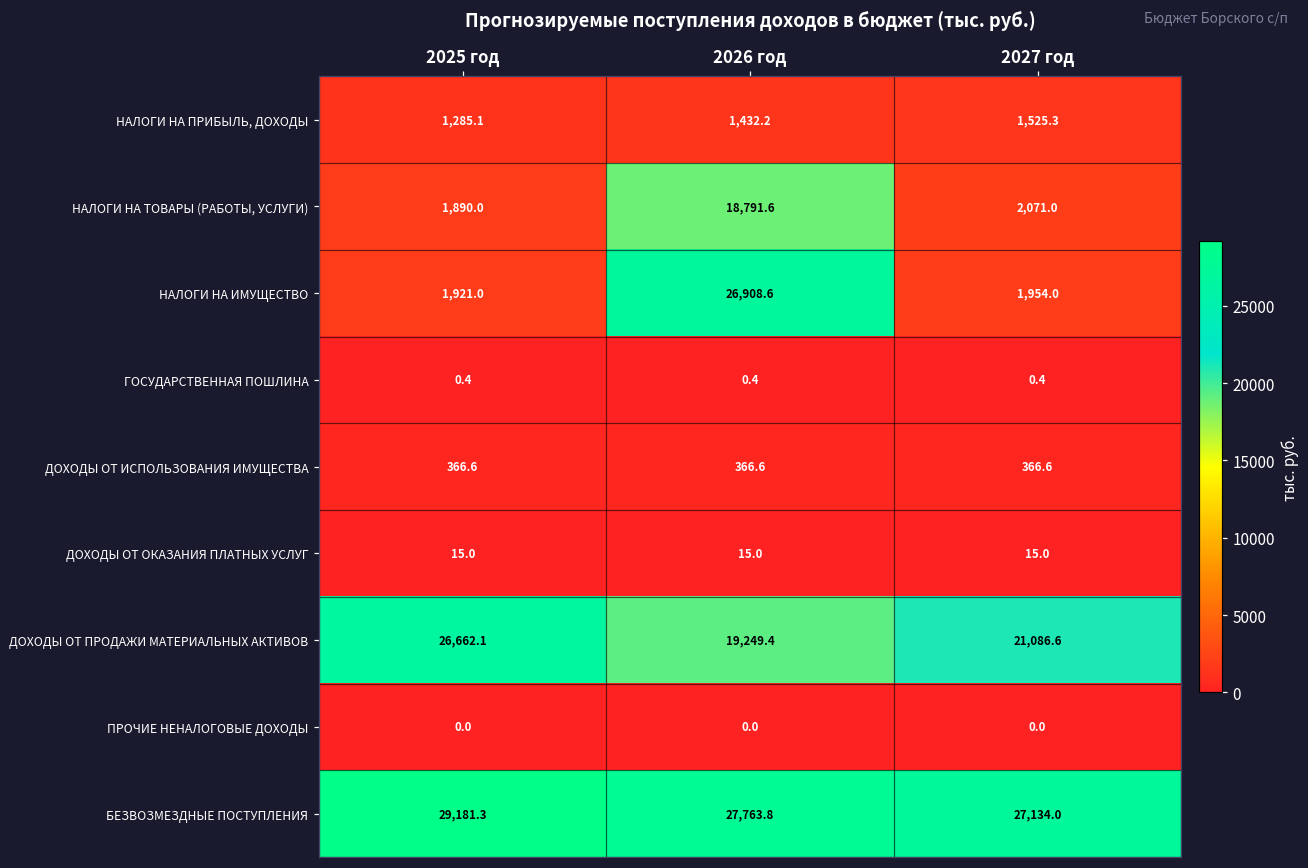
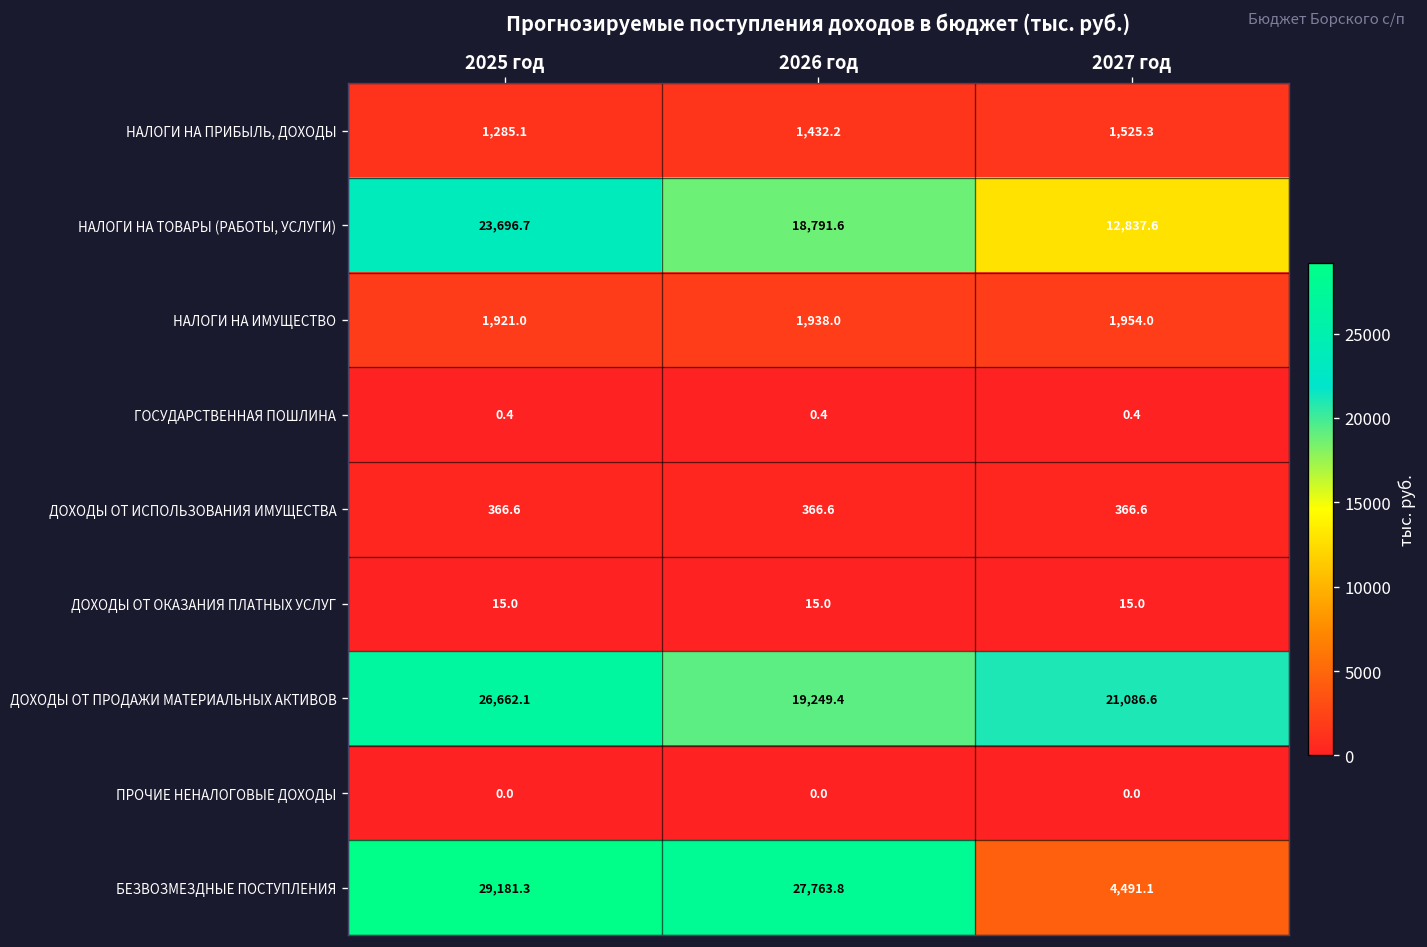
  {
    "НАЛОГИ НА ПРИБЫЛЬ, ДОХОДЫ": {
      "2025 год": "1,285.1",
      "2026 год": "1,432.2",
      "2027 год": "1,525.3"
    },
    "НАЛОГИ НА ТОВАРЫ (РАБОТЫ, УСЛУГИ)": {
-     "2025 год": "1,890.0",
+     "2025 год": "23,696.7",
      "2026 год": "18,791.6",
-     "2027 год": "2,071.0"
+     "2027 год": "12,837.6"
    },
    "НАЛОГИ НА ИМУЩЕСТВО": {
      "2025 год": "1,921.0",
-     "2026 год": "26,908.6",
+     "2026 год": "1,938.0",
      "2027 год": "1,954.0"
    },
    "ГОСУДАРСТВЕННАЯ ПОШЛИНА": {
      "2025 год": "0.4",
      "2026 год": "0.4",
      "2027 год": "0.4"
    },
    "ДОХОДЫ ОТ ИСПОЛЬЗОВАНИЯ ИМУЩЕСТВА": {
      "2025 год": "366.6",
      "2026 год": "366.6",
      "2027 год": "366.6"
    },
    "ДОХОДЫ ОТ ОКАЗАНИЯ ПЛАТНЫХ УСЛУГ": {
      "2025 год": "15.0",
      "2026 год": "15.0",
      "2027 год": "15.0"
    },
    "ДОХОДЫ ОТ ПРОДАЖИ МАТЕРИАЛЬНЫХ АКТИВОВ": {
      "2025 год": "26,662.1",
      "2026 год": "19,249.4",
      "2027 год": "21,086.6"
    },
    "ПРОЧИЕ НЕНАЛОГОВЫЕ ДОХОДЫ": {
      "2025 год": "0.0",
      "2026 год": "0.0",
      "2027 год": "0.0"
    },
    "БЕЗВОЗМЕЗДНЫЕ ПОСТУПЛЕНИЯ": {
      "2025 год": "29,181.3",
      "2026 год": "27,763.8",
-     "2027 год": "27,134.0"
+     "2027 год": "4,491.1"
    }
  }
